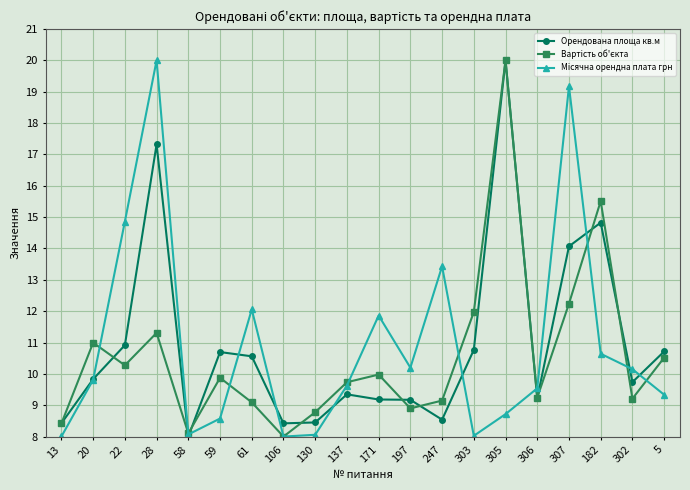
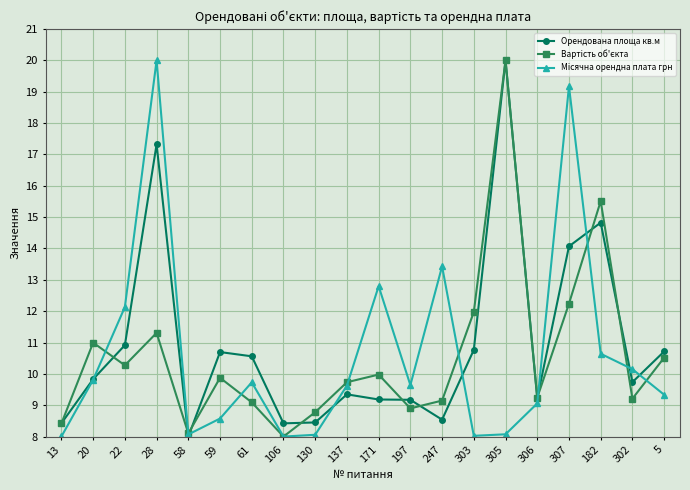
  {
    "Місячна орендна плата грн": {
      "13": 8.0,
-     "22": 14.9,
+     "22": 12.1,
      "28": 20.0,
      "59": 8.6,
-     "61": 12.1,
+     "61": 9.7,
      "130": 8.1,
      "137": 9.6,
-     "171": 11.9,
-     "197": 10.2,
+     "171": 12.8,
+     "197": 9.6,
      "247": 13.4,
      "303": 8.0,
-     "305": 8.7,
-     "306": 9.5,
+     "305": 8.1,
+     "306": 9.1,
      "307": 19.2,
      "182": 10.6,
      "302": 10.1,
      "5": 9.3
    }
  }
